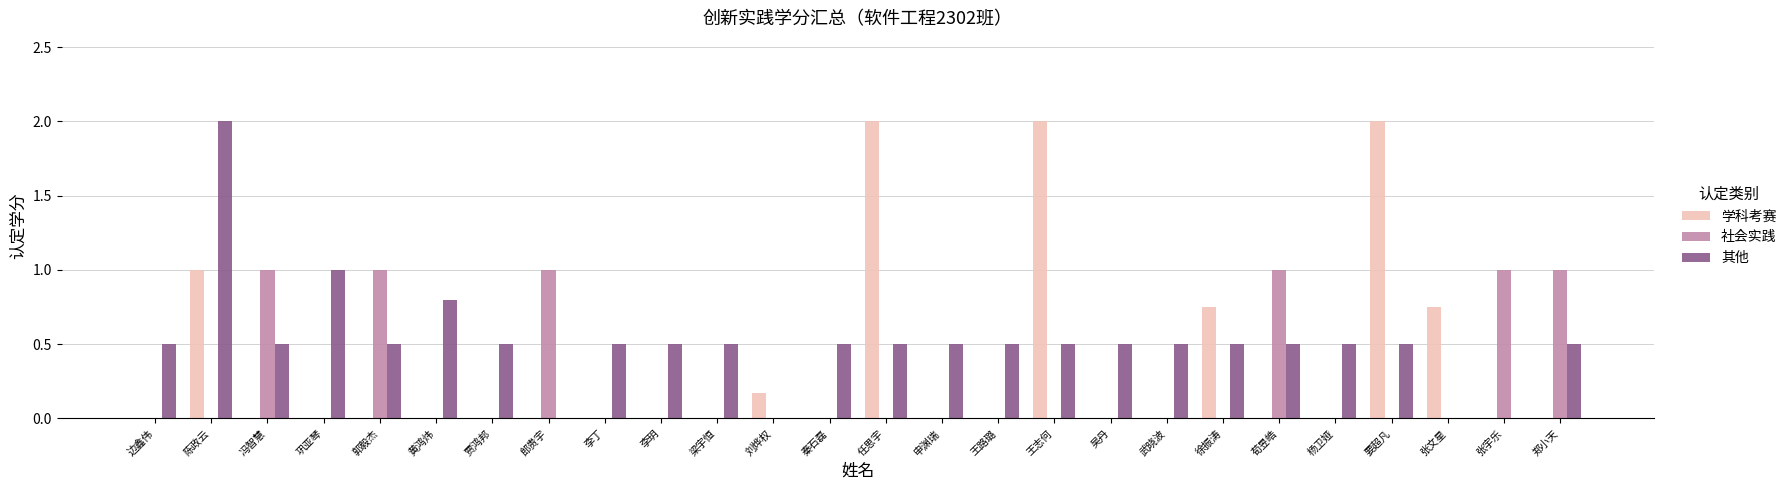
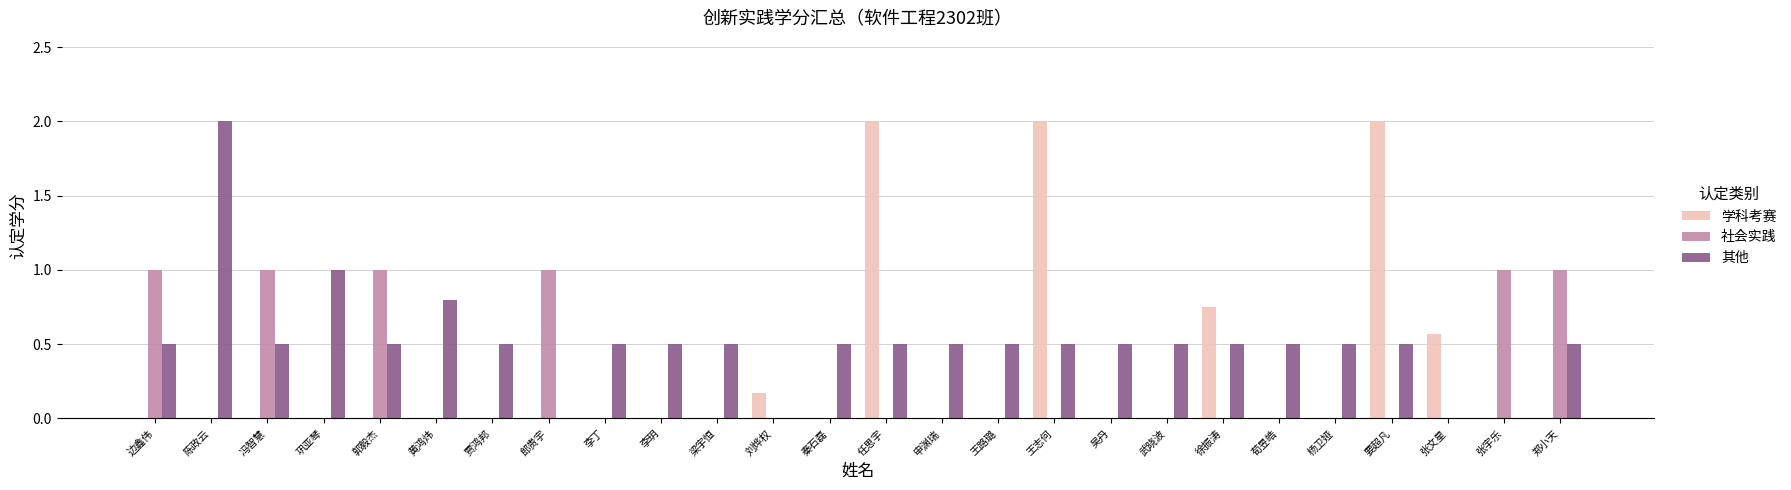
  {
    "学科考赛": {
      "边鑫伟": 0.00,
-     "陈政云": 1,
+     "陈政云": 0,
      "冯智慧": 0.00,
      "巩亚琴": 0.00,
      "郭毅杰": 0.00,
      "黄鸿炜": 0.00,
      "贾鸿邦": 0.00,
      "郎贵宇": 0.00,
      "李丁": 0.00,
      "李玥": 0.00,
      "梁宇恒": 0.00,
      "刘烨权": 0.17,
      "秦石磊": 0.00,
      "任思宇": 2.00,
      "申渊瑞": 0.00,
      "王路璐": 0.00,
      "王志何": 2.00,
      "吴丹": 0.00,
      "武晓波": 0.00,
      "徐振涛": 0.75,
      "荀昱皓": 0.00,
      "杨卫娅": 0.00,
      "要超凡": 2.00,
-     "张文星": 0.75,
+     "张文星": 0.57,
      "张宇乐": 0.00,
      "郑小天": 0.00
    },
    "社会实践": {
-     "边鑫伟": 0,
+     "边鑫伟": 1,
      "陈政云": 0,
      "冯智慧": 1,
      "巩亚琴": 0,
      "郭毅杰": 1,
      "黄鸿炜": 0,
      "贾鸿邦": 0,
      "郎贵宇": 1,
      "李丁": 0,
      "李玥": 0,
      "梁宇恒": 0,
      "刘烨权": 0,
      "秦石磊": 0,
      "任思宇": 0,
      "申渊瑞": 0,
      "王路璐": 0,
      "王志何": 0,
      "吴丹": 0,
      "武晓波": 0,
      "徐振涛": 0,
-     "荀昱皓": 1,
+     "荀昱皓": 0,
      "杨卫娅": 0,
      "要超凡": 0,
      "张文星": 0,
      "张宇乐": 1,
      "郑小天": 1
    },
    "其他": {
      "边鑫伟": 0.50,
      "陈政云": 2.00,
      "冯智慧": 0.50,
      "巩亚琴": 1.00,
      "郭毅杰": 0.50,
      "黄鸿炜": 0.80,
      "贾鸿邦": 0.50,
      "郎贵宇": 0.00,
      "李丁": 0.50,
      "李玥": 0.50,
      "梁宇恒": 0.50,
      "刘烨权": 0.00,
      "秦石磊": 0.50,
      "任思宇": 0.50,
      "申渊瑞": 0.50,
      "王路璐": 0.50,
      "王志何": 0.50,
      "吴丹": 0.50,
      "武晓波": 0.50,
      "徐振涛": 0.50,
      "荀昱皓": 0.50,
      "杨卫娅": 0.50,
      "要超凡": 0.50,
      "张文星": 0.00,
      "张宇乐": 0.00,
      "郑小天": 0.50
    }
  }
